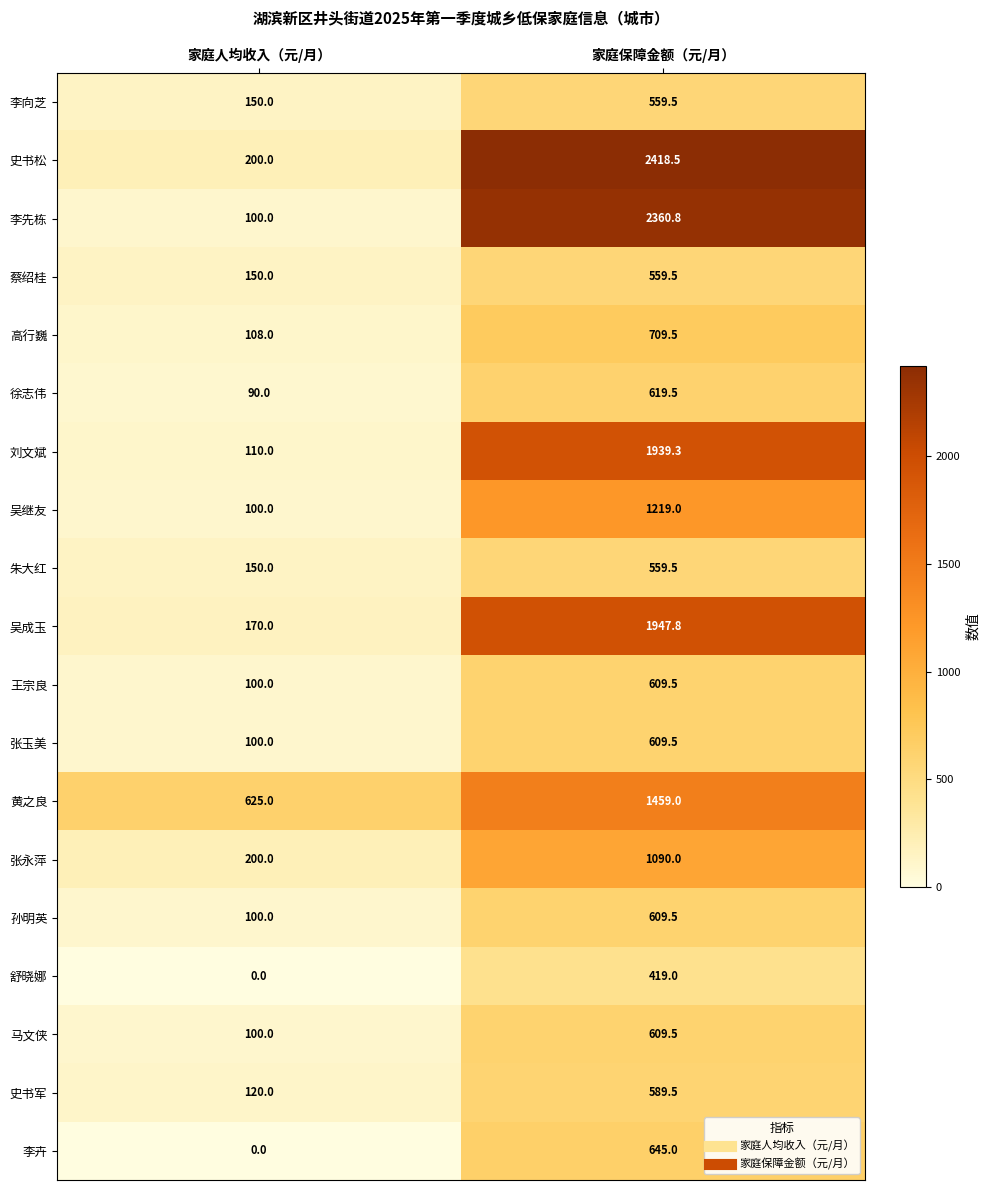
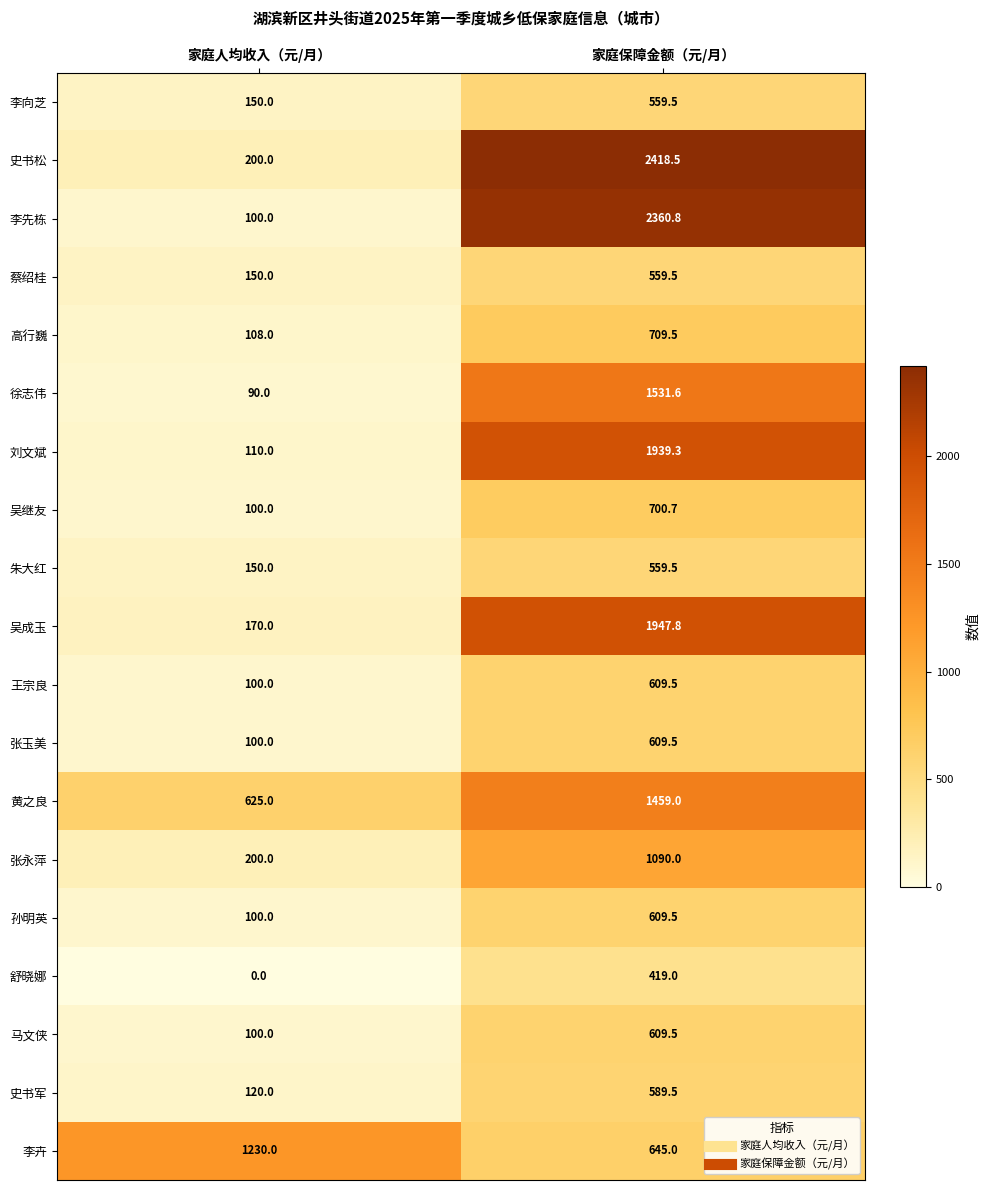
  {
    "李向芝": {
      "家庭人均收入（元/月）": 150.0,
      "家庭保障金额（元/月）": 559.5
    },
    "史书松": {
      "家庭人均收入（元/月）": 200.0,
      "家庭保障金额（元/月）": 2418.5
    },
    "李先栋": {
      "家庭人均收入（元/月）": 100.0,
      "家庭保障金额（元/月）": 2360.8
    },
    "蔡绍桂": {
      "家庭人均收入（元/月）": 150.0,
      "家庭保障金额（元/月）": 559.5
    },
    "高行巍": {
      "家庭人均收入（元/月）": 108.0,
      "家庭保障金额（元/月）": 709.5
    },
    "徐志伟": {
      "家庭人均收入（元/月）": 90.0,
-     "家庭保障金额（元/月）": 619.5
+     "家庭保障金额（元/月）": 1531.6
    },
    "刘文斌": {
      "家庭人均收入（元/月）": 110.0,
      "家庭保障金额（元/月）": 1939.3
    },
    "吴继友": {
      "家庭人均收入（元/月）": 100.0,
-     "家庭保障金额（元/月）": 1219.0
+     "家庭保障金额（元/月）": 700.7
    },
    "朱大红": {
      "家庭人均收入（元/月）": 150.0,
      "家庭保障金额（元/月）": 559.5
    },
    "吴成玉": {
      "家庭人均收入（元/月）": 170.0,
      "家庭保障金额（元/月）": 1947.8
    },
    "王宗良": {
      "家庭人均收入（元/月）": 100.0,
      "家庭保障金额（元/月）": 609.5
    },
    "张玉美": {
      "家庭人均收入（元/月）": 100.0,
      "家庭保障金额（元/月）": 609.5
    },
    "黄之良": {
      "家庭人均收入（元/月）": 625.0,
      "家庭保障金额（元/月）": 1459.0
    },
    "张永萍": {
      "家庭人均收入（元/月）": 200.0,
      "家庭保障金额（元/月）": 1090.0
    },
    "孙明英": {
      "家庭人均收入（元/月）": 100.0,
      "家庭保障金额（元/月）": 609.5
    },
    "舒晓娜": {
      "家庭人均收入（元/月）": 0.0,
      "家庭保障金额（元/月）": 419.0
    },
    "马文侠": {
      "家庭人均收入（元/月）": 100.0,
      "家庭保障金额（元/月）": 609.5
    },
    "史书军": {
      "家庭人均收入（元/月）": 120.0,
      "家庭保障金额（元/月）": 589.5
    },
    "李卉": {
-     "家庭人均收入（元/月）": 0.0,
+     "家庭人均收入（元/月）": 1230.0,
      "家庭保障金额（元/月）": 645.0
    }
  }
